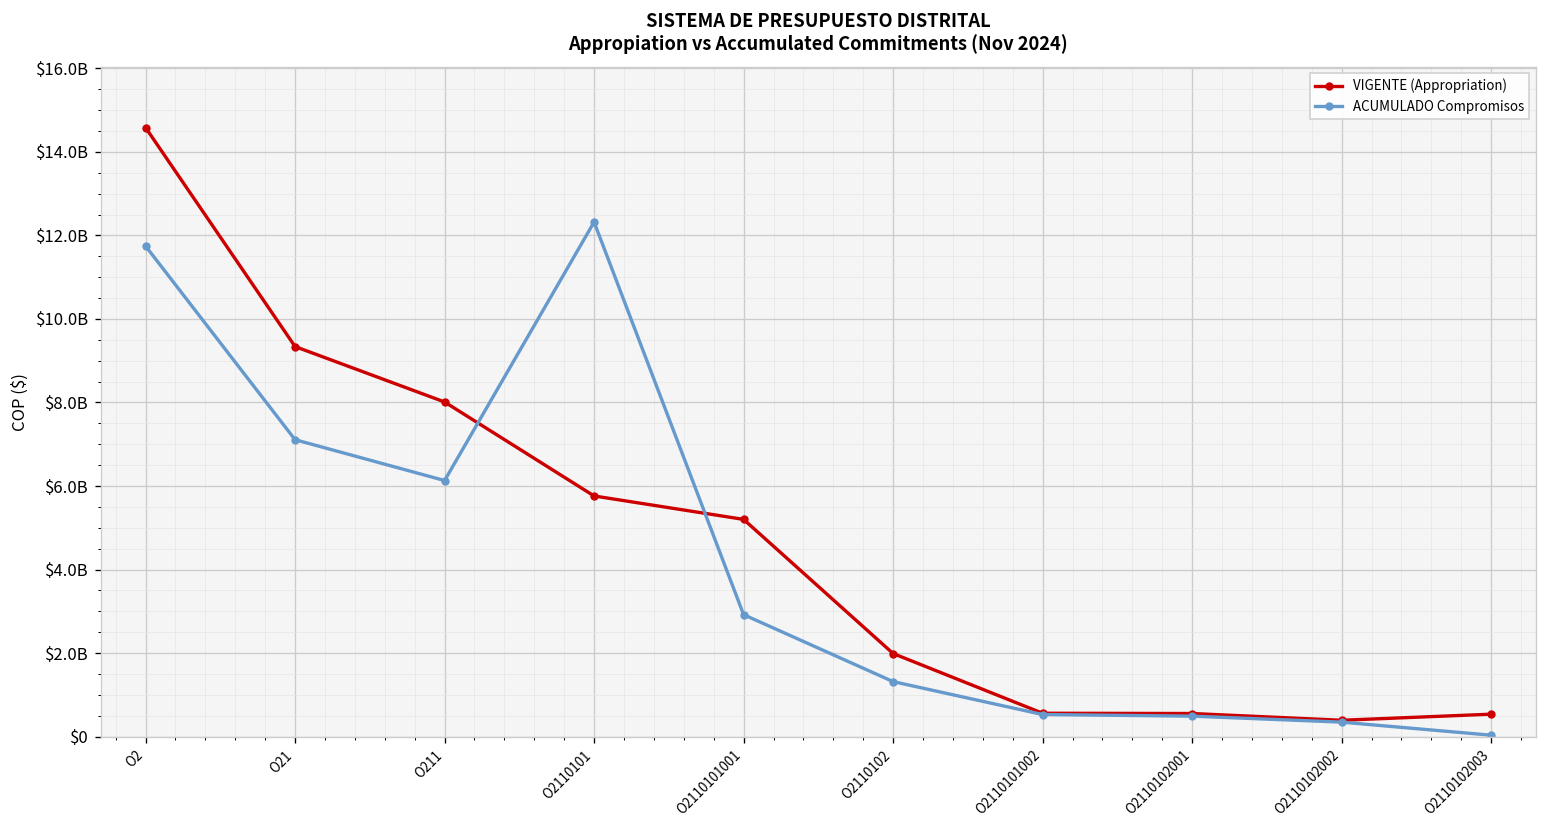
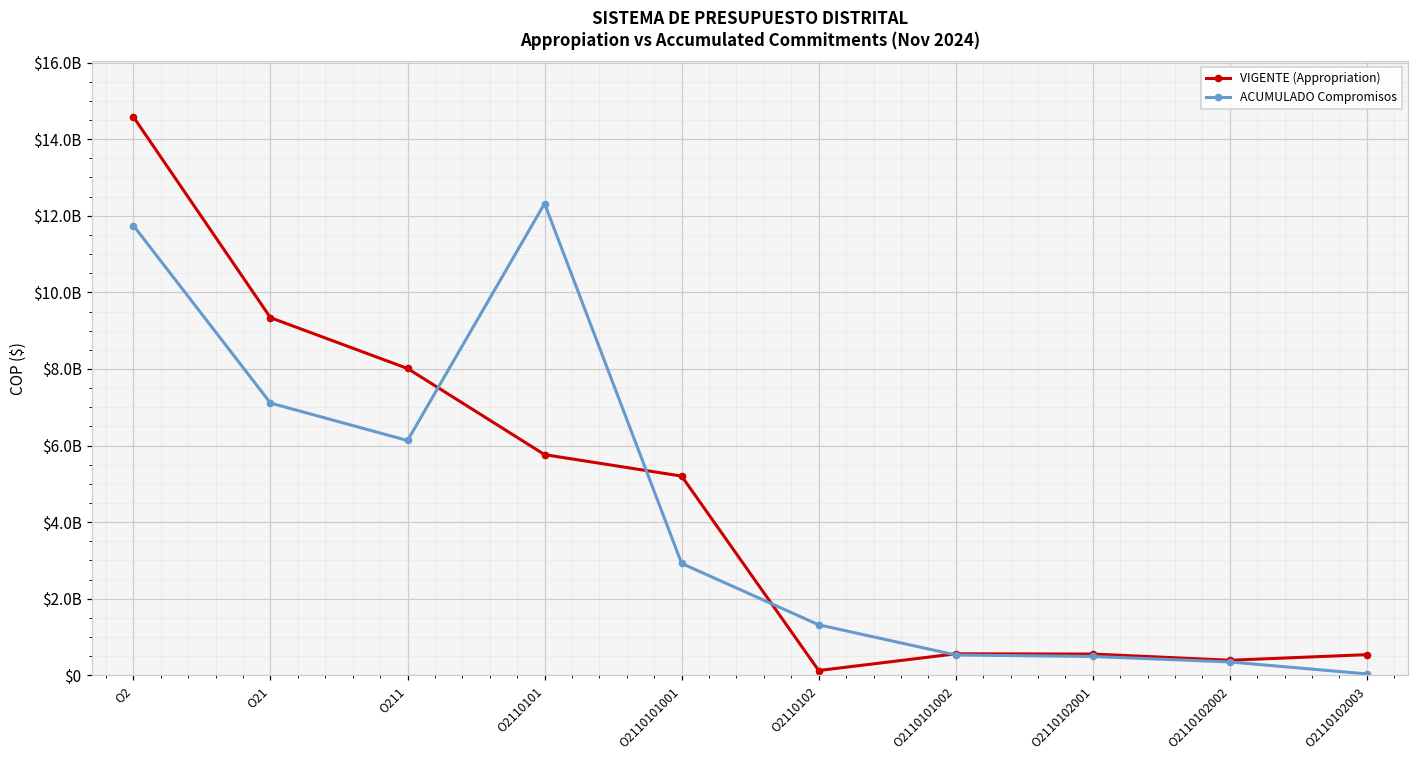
  {
    "VIGENTE (Appropriation)": {
      "O2": "$14600000000",
      "O21": "$9300000000",
      "O211": "$8000000000",
      "O2110101": "$5800000000",
      "O2110101001": "$5200000000",
-     "O2110102": "$2000000000",
+     "O2110102": "$100000000",
      "O2110102003": "$500000000"
    },
    "ACUMULADO Compromisos": {
      "O2": "$11700000000",
      "O21": "$7100000000",
      "O211": "$6100000000",
      "O2110101": "$12300000000",
      "O2110101001": "$2900000000",
      "O2110102": "$1300000000",
      "O2110102003": "$0"
    }
  }
